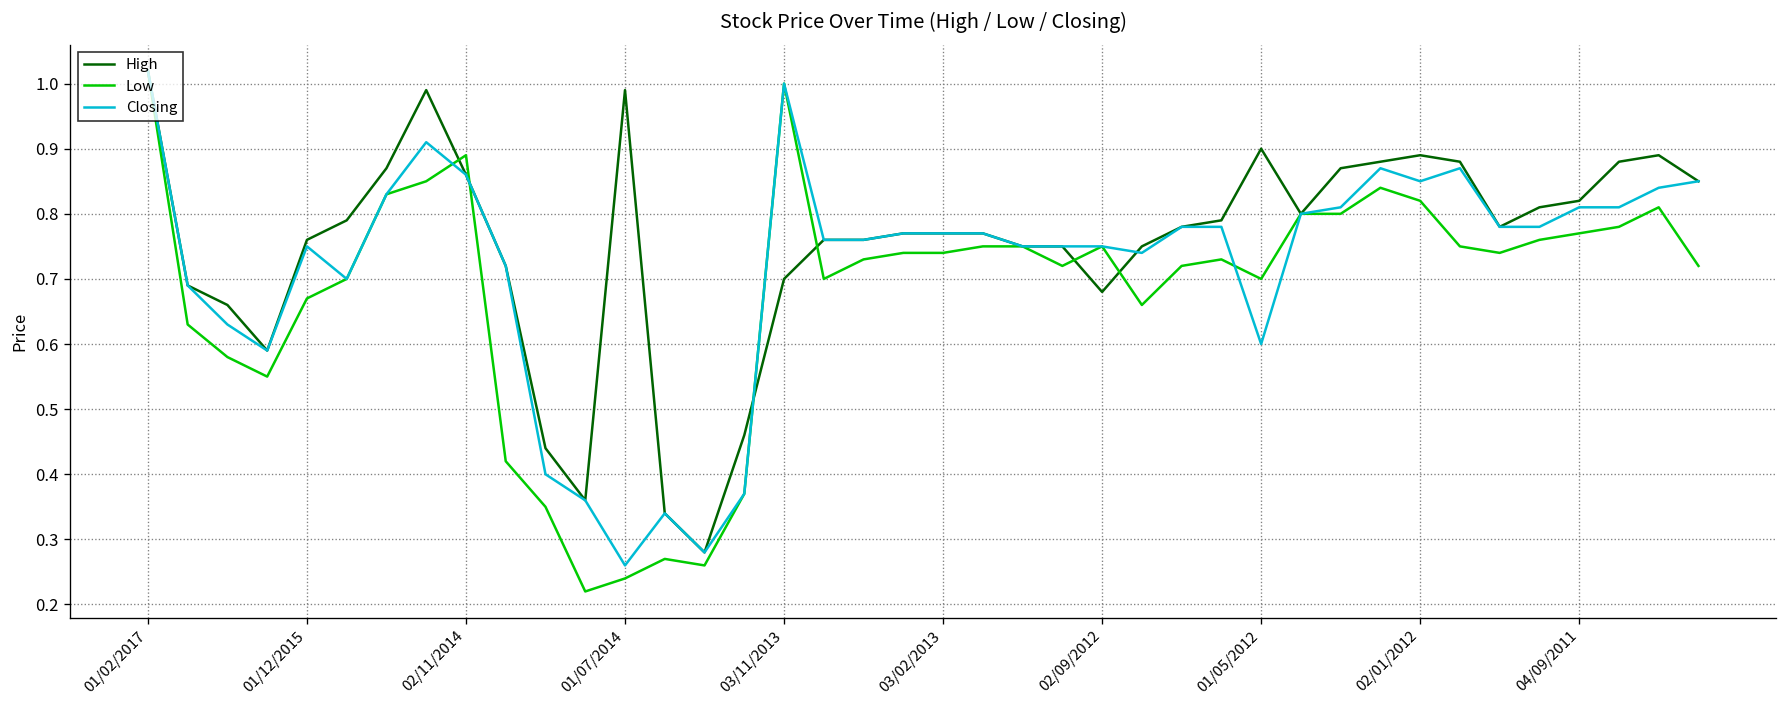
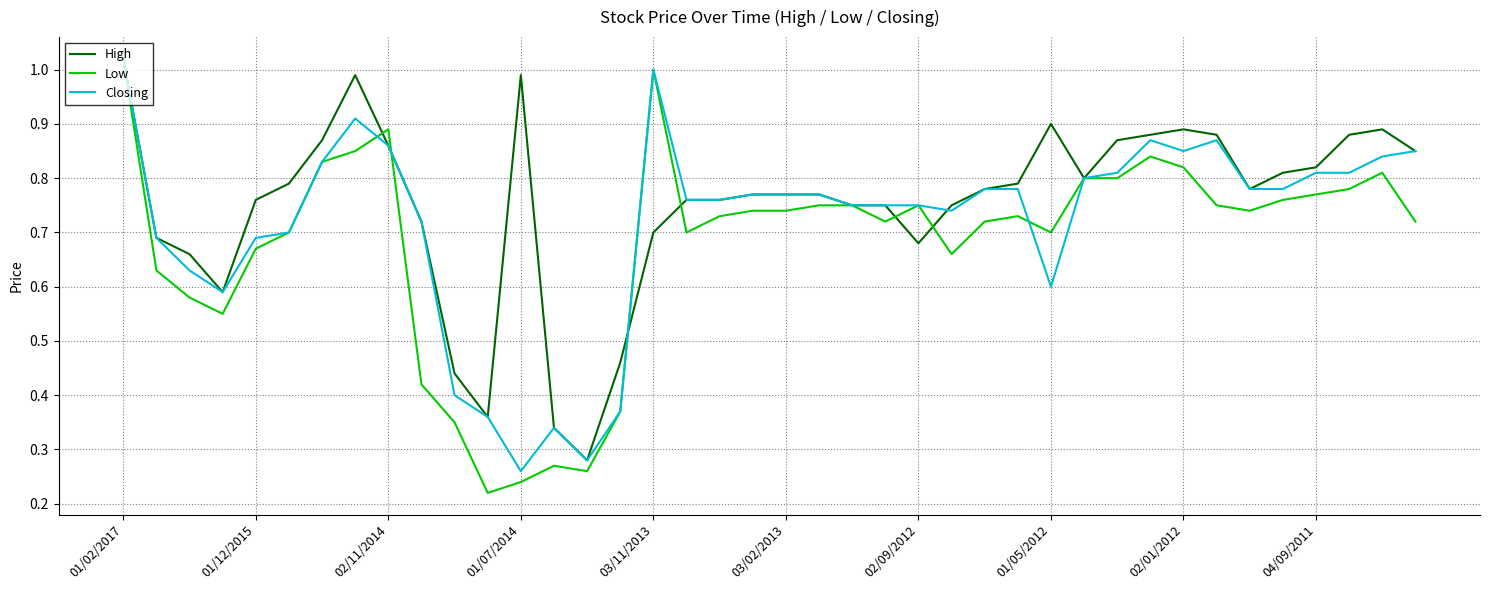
  {
    "High": {
      "01/12/2015": 0.76,
      "01/07/2014": 0.99,
      "03/11/2013": 0.70,
      "02/09/2012": 0.68,
      "01/05/2012": 0.90,
      "02/01/2012": 0.89,
      "04/09/2011": 0.82
    },
    "Low": {
      "01/12/2015": 0.67,
      "02/11/2014": 0.89,
      "01/07/2014": 0.24,
      "03/02/2013": 0.74,
      "01/05/2012": 0.70,
      "02/01/2012": 0.82,
      "04/09/2011": 0.77
    },
    "Closing": {
-     "01/12/2015": 0.75,
+     "01/12/2015": 0.69,
      "01/07/2014": 0.26,
      "01/05/2012": 0.60,
      "02/01/2012": 0.85,
      "04/09/2011": 0.81
    }
  }
